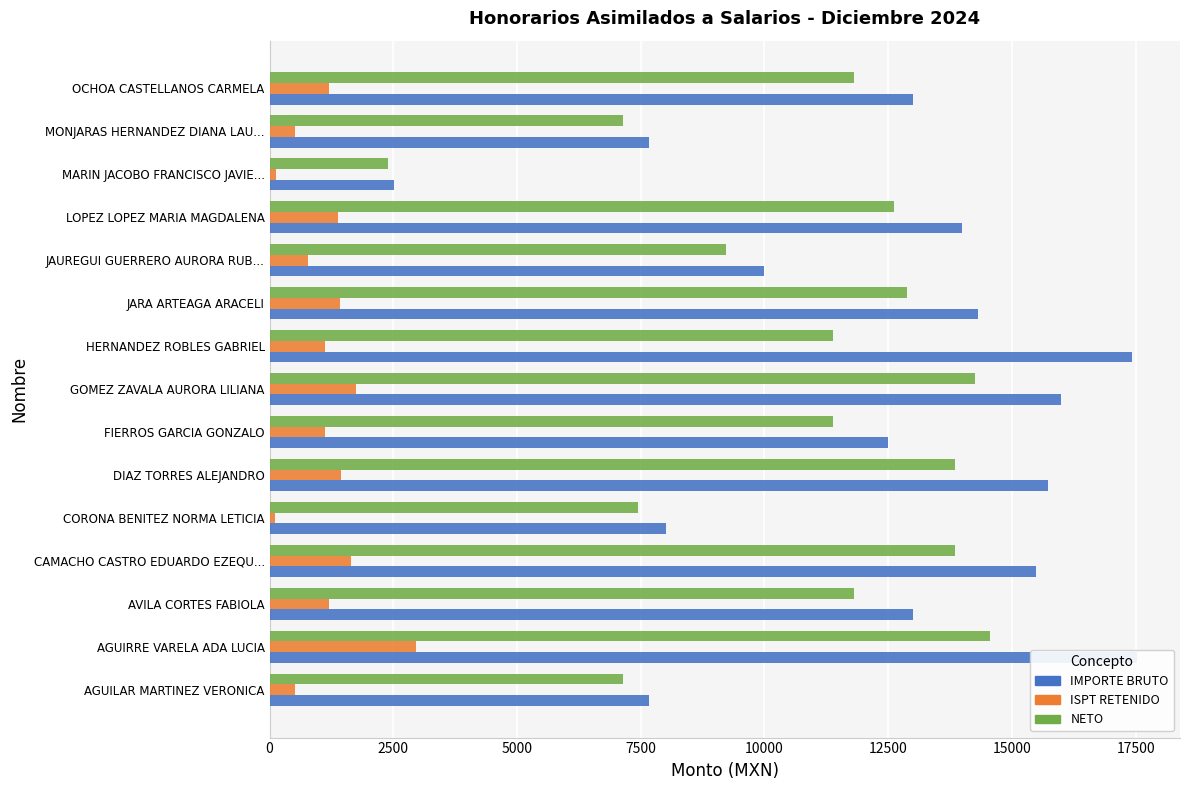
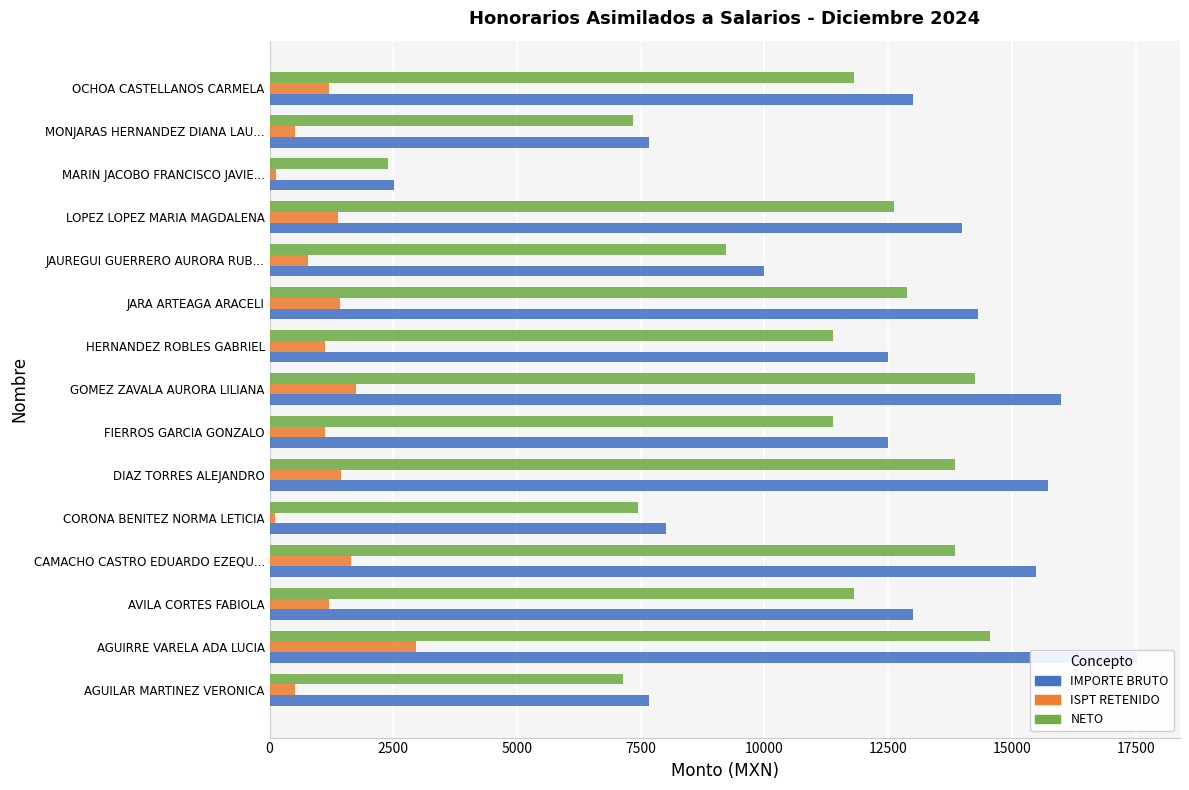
  {
    "IMPORTE BRUTO": {
      "OCHOA CASTELLANOS CARMELA": 13000,
      "MONJARAS HERNANDEZ DIANA LAU...": 7700,
      "MARIN JACOBO FRANCISCO JAVIE...": 2500,
      "LOPEZ LOPEZ MARIA MAGDALENA": 14000,
      "JAUREGUI GUERRERO AURORA RUB...": 10000,
      "JARA ARTEAGA ARACELI": 14300,
-     "HERNANDEZ ROBLES GABRIEL": 17400,
+     "HERNANDEZ ROBLES GABRIEL": 12500,
      "GOMEZ ZAVALA AURORA LILIANA": 16000,
      "FIERROS GARCIA GONZALO": 12500,
      "DIAZ TORRES ALEJANDRO": 15700,
      "CORONA BENITEZ NORMA LETICIA": 8000,
      "CAMACHO CASTRO EDUARDO EZEQU...": 15500,
      "AVILA CORTES FABIOLA": 13000,
      "AGUILAR MARTINEZ VERONICA": 7700
    },
    "ISPT RETENIDO": {
      "OCHOA CASTELLANOS CARMELA": 1200,
      "MONJARAS HERNANDEZ DIANA LAU...": 500,
      "MARIN JACOBO FRANCISCO JAVIE...": 100,
      "LOPEZ LOPEZ MARIA MAGDALENA": 1400,
      "JAUREGUI GUERRERO AURORA RUB...": 800,
      "JARA ARTEAGA ARACELI": 1400,
      "HERNANDEZ ROBLES GABRIEL": 1100,
      "GOMEZ ZAVALA AURORA LILIANA": 1700,
      "FIERROS GARCIA GONZALO": 1100,
      "DIAZ TORRES ALEJANDRO": 1500,
      "CORONA BENITEZ NORMA LETICIA": 100,
      "CAMACHO CASTRO EDUARDO EZEQU...": 1600,
      "AVILA CORTES FABIOLA": 1200,
      "AGUIRRE VARELA ADA LUCIA": 3000,
      "AGUILAR MARTINEZ VERONICA": 500
    },
    "NETO": {
      "OCHOA CASTELLANOS CARMELA": 11800,
-     "MONJARAS HERNANDEZ DIANA LAU...": 7100,
+     "MONJARAS HERNANDEZ DIANA LAU...": 7400,
      "MARIN JACOBO FRANCISCO JAVIE...": 2400,
      "LOPEZ LOPEZ MARIA MAGDALENA": 12600,
      "JAUREGUI GUERRERO AURORA RUB...": 9200,
      "JARA ARTEAGA ARACELI": 12900,
      "HERNANDEZ ROBLES GABRIEL": 11400,
      "GOMEZ ZAVALA AURORA LILIANA": 14300,
      "FIERROS GARCIA GONZALO": 11400,
      "DIAZ TORRES ALEJANDRO": 13800,
      "CORONA BENITEZ NORMA LETICIA": 7400,
      "CAMACHO CASTRO EDUARDO EZEQU...": 13800,
      "AVILA CORTES FABIOLA": 11800,
      "AGUIRRE VARELA ADA LUCIA": 14600,
      "AGUILAR MARTINEZ VERONICA": 7100
    }
  }
